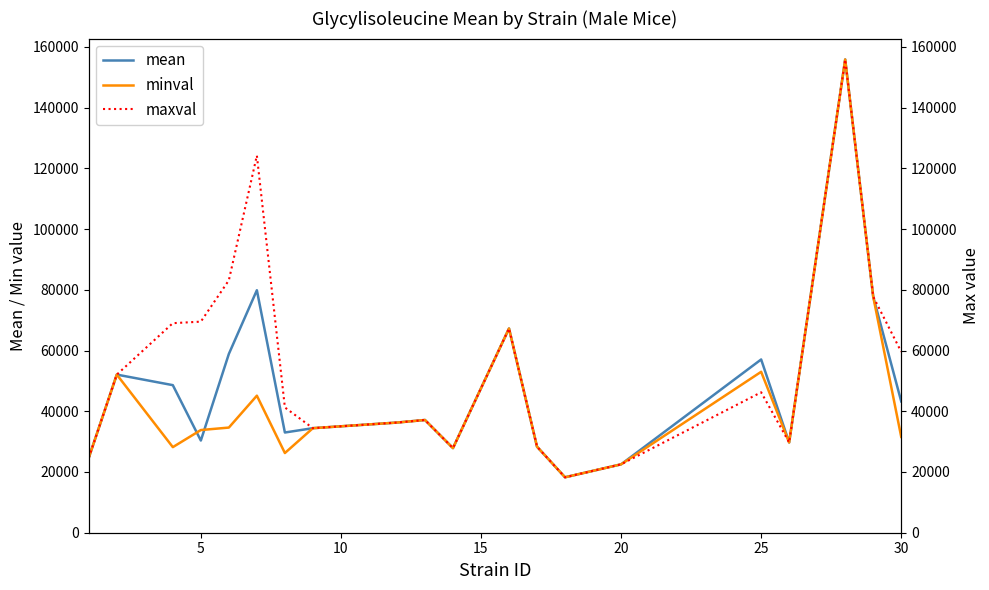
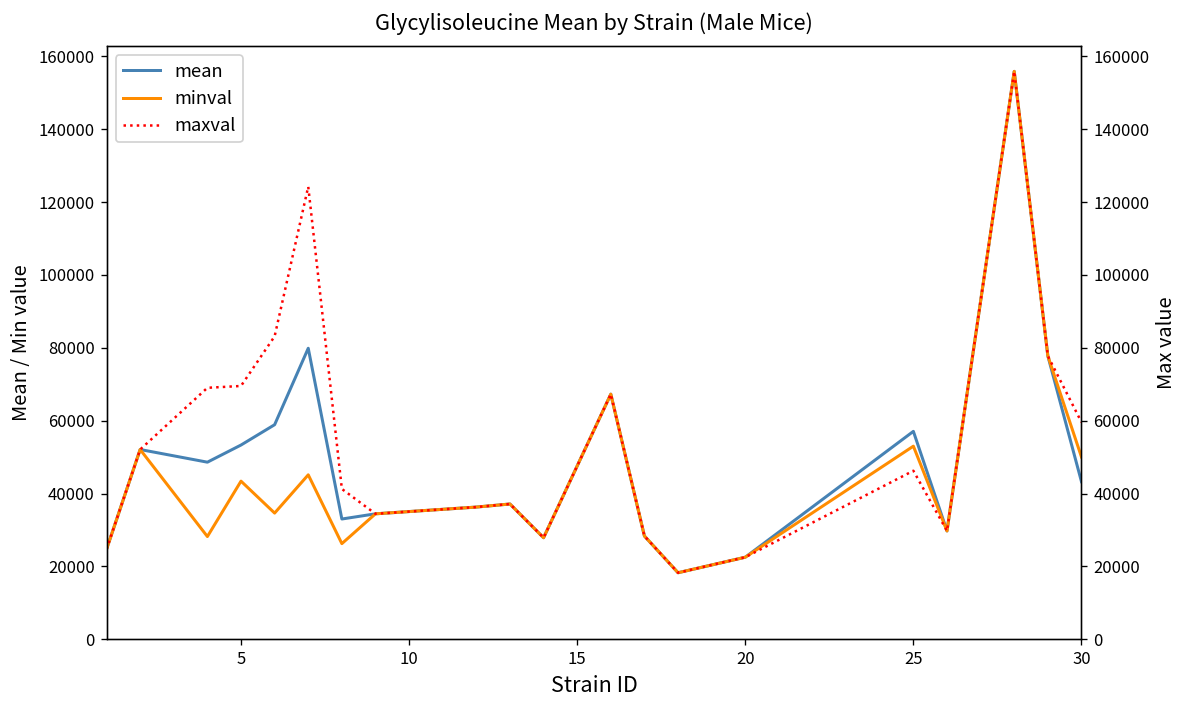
  {
    "mean": {
-     "5": 30000,
+     "5": 53000,
      "25": 57000,
      "30": 43000
    },
    "minval": {
-     "5": 34000,
+     "5": 43000,
      "25": 53000,
-     "30": 32000
+     "30": 50000
    },
    "maxval": {
      "5": 70000,
      "20": 23000,
      "25": 46000,
      "30": 60000
    }
  }
